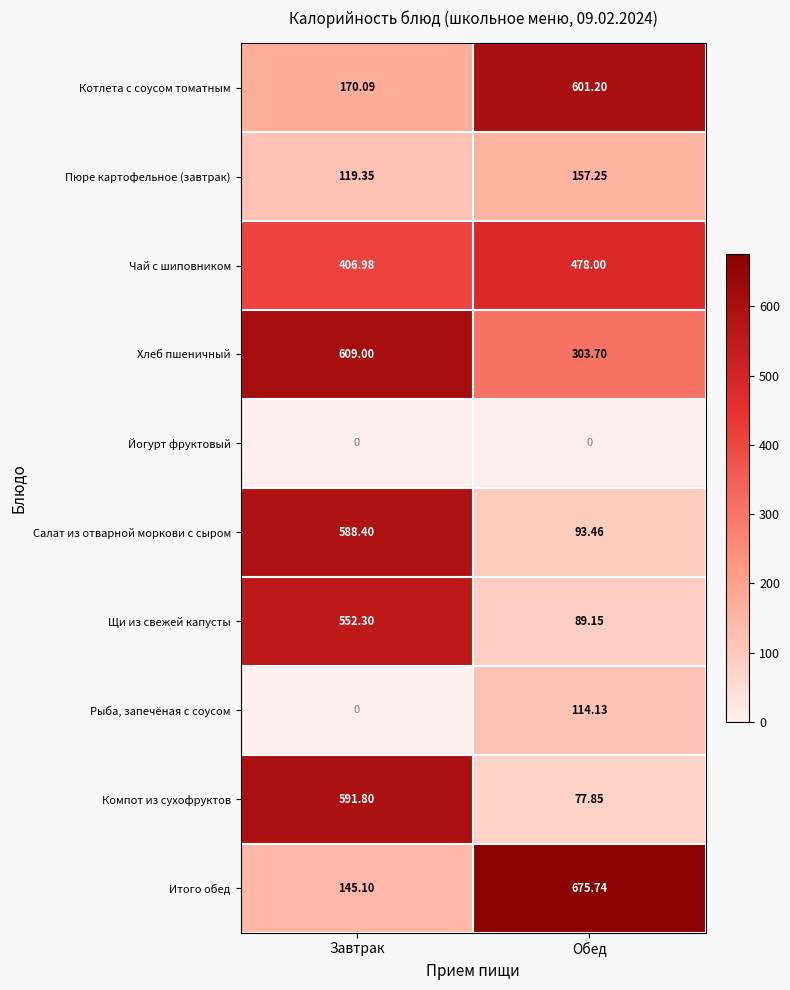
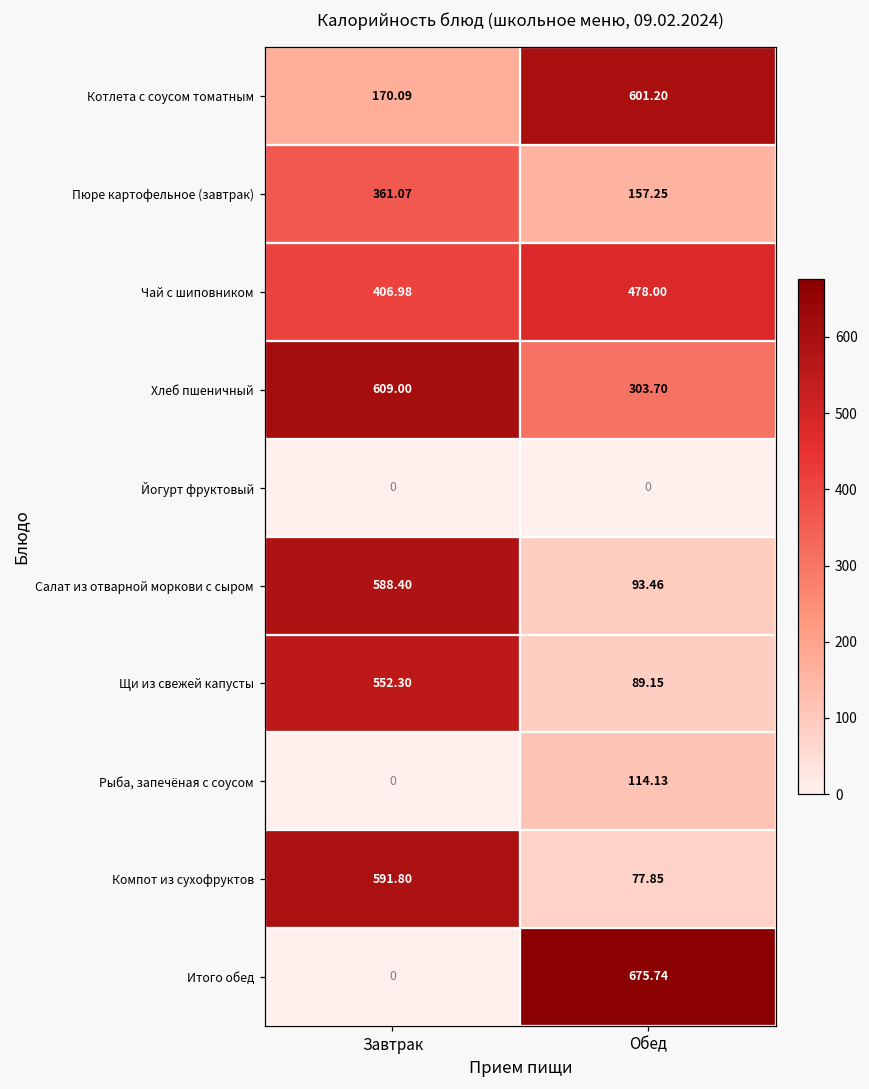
  {
    "Котлета с соусом томатным": {
      "Завтрак": 170.09,
      "Обед": 601.20
    },
    "Пюре картофельное (завтрак)": {
-     "Завтрак": 119.35,
+     "Завтрак": 361.07,
      "Обед": 157.25
    },
    "Чай с шиповником": {
      "Завтрак": 406.98,
      "Обед": 478.00
    },
    "Хлеб пшеничный": {
      "Завтрак": 609.00,
      "Обед": 303.70
    },
    "Йогурт фруктовый": {
      "Завтрак": 0,
      "Обед": 0
    },
    "Салат из отварной моркови с сыром": {
      "Завтрак": 588.40,
      "Обед": 93.46
    },
    "Щи из свежей капусты": {
      "Завтрак": 552.30,
      "Обед": 89.15
    },
    "Рыба, запечёная с соусом": {
      "Завтрак": 0,
      "Обед": 114.13
    },
    "Компот из сухофруктов": {
      "Завтрак": 591.80,
      "Обед": 77.85
    },
    "Итого обед": {
-     "Завтрак": 145.10,
+     "Завтрак": 0,
      "Обед": 675.74
    }
  }
